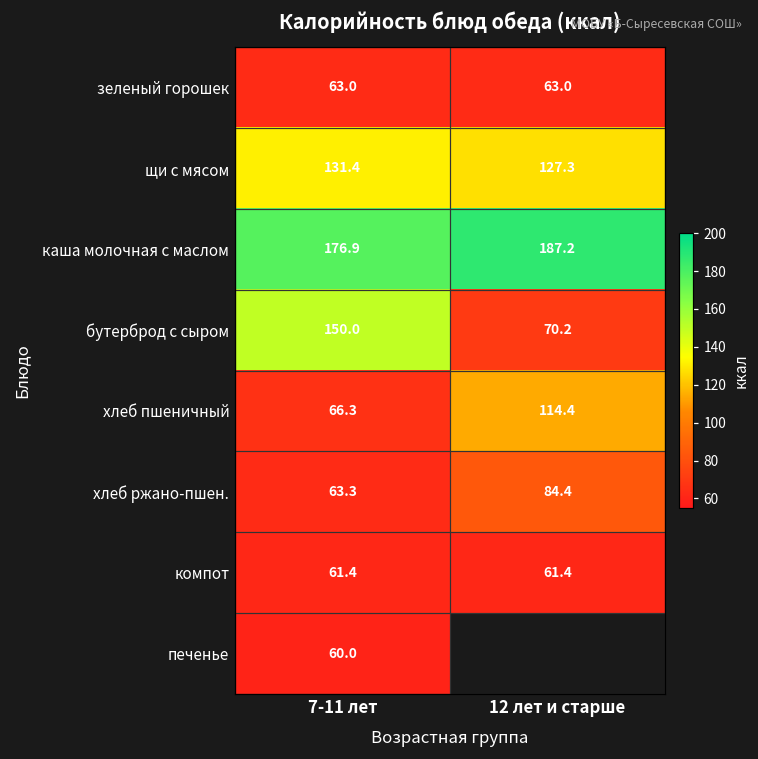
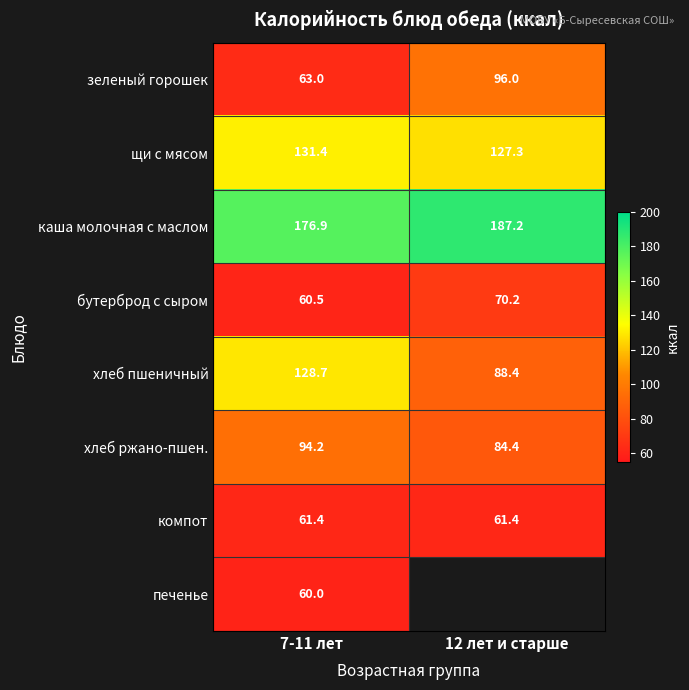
  {
    "зеленый горошек": {
      "7-11 лет": 63.0,
-     "12 лет и старше": 63.0
+     "12 лет и старше": 96.0
    },
    "щи с мясом": {
      "7-11 лет": 131.4,
      "12 лет и старше": 127.3
    },
    "каша молочная с маслом": {
      "7-11 лет": 176.9,
      "12 лет и старше": 187.2
    },
    "бутерброд с сыром": {
-     "7-11 лет": 150.0,
+     "7-11 лет": 60.5,
      "12 лет и старше": 70.2
    },
    "хлеб пшеничный": {
-     "7-11 лет": 66.3,
-     "12 лет и старше": 114.4
+     "7-11 лет": 128.7,
+     "12 лет и старше": 88.4
    },
    "хлеб ржано-пшен.": {
-     "7-11 лет": 63.3,
+     "7-11 лет": 94.2,
      "12 лет и старше": 84.4
    },
    "компот": {
      "7-11 лет": 61.4,
      "12 лет и старше": 61.4
    },
    "печенье": {
      "7-11 лет": 60.0
    }
  }
